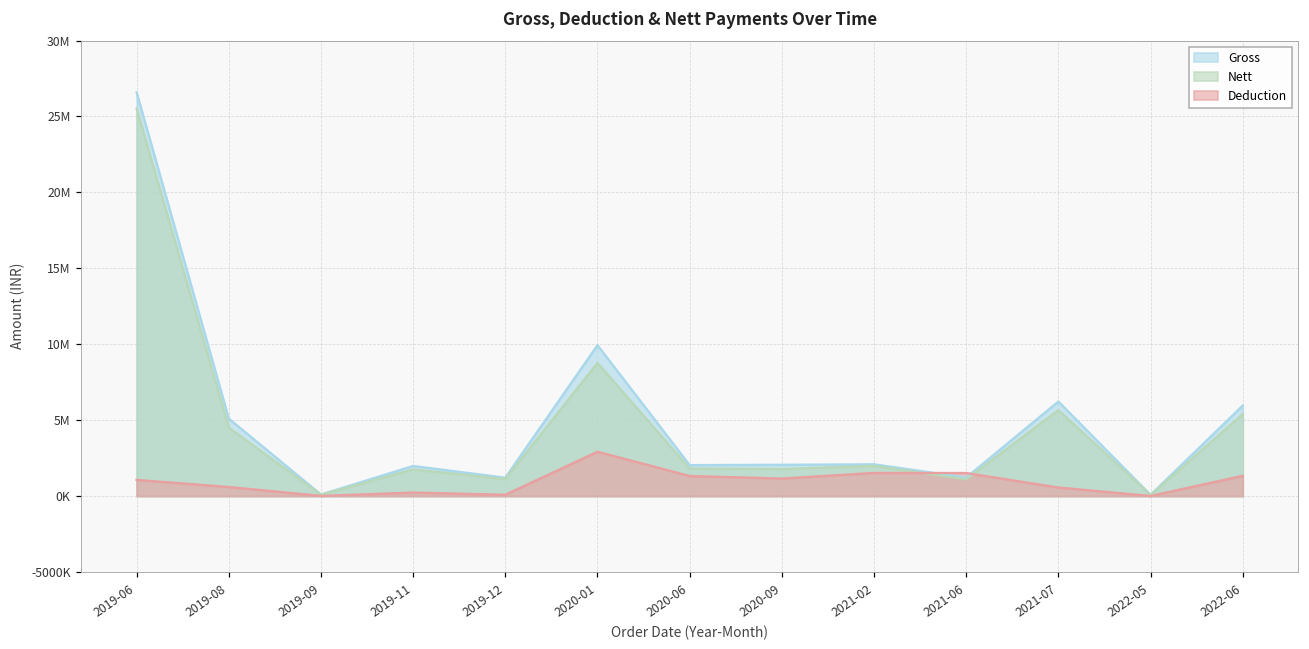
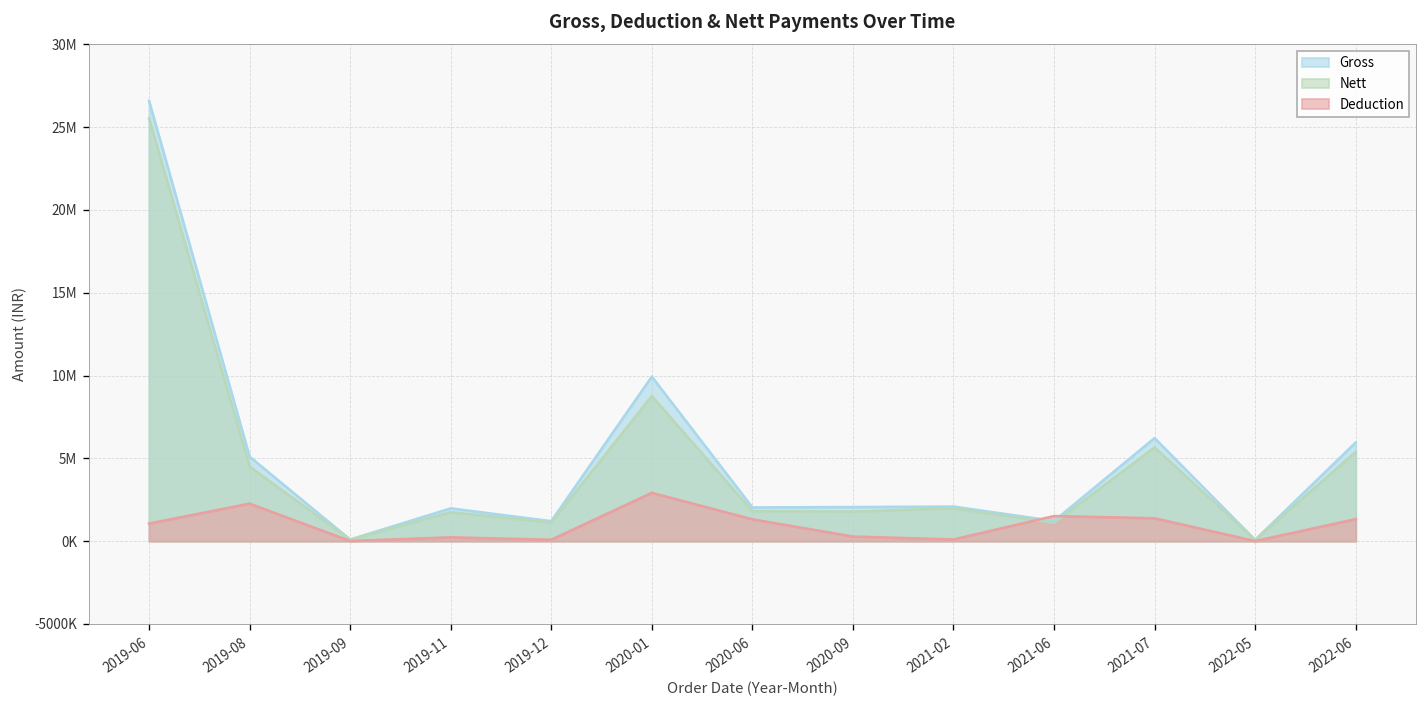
  {
    "Deduction": {
      "2019-06": 1100000,
-     "2019-08": 600000,
+     "2019-08": 2300000,
      "2019-11": 200000,
      "2019-12": 100000,
      "2020-01": 2900000,
      "2020-06": 1300000,
-     "2020-09": 1200000,
-     "2021-02": 1500000,
+     "2020-09": 300000,
+     "2021-02": 100000,
      "2021-06": 1500000,
-     "2021-07": 600000,
+     "2021-07": 1400000,
      "2022-06": 1300000
    }
  }
